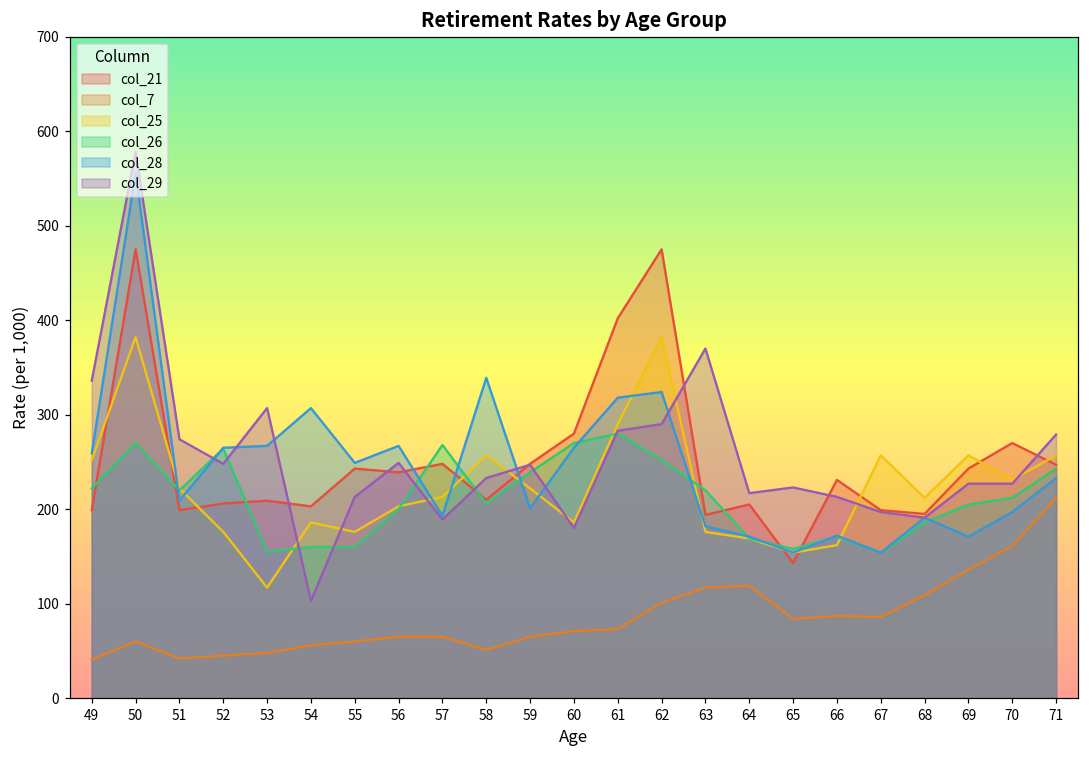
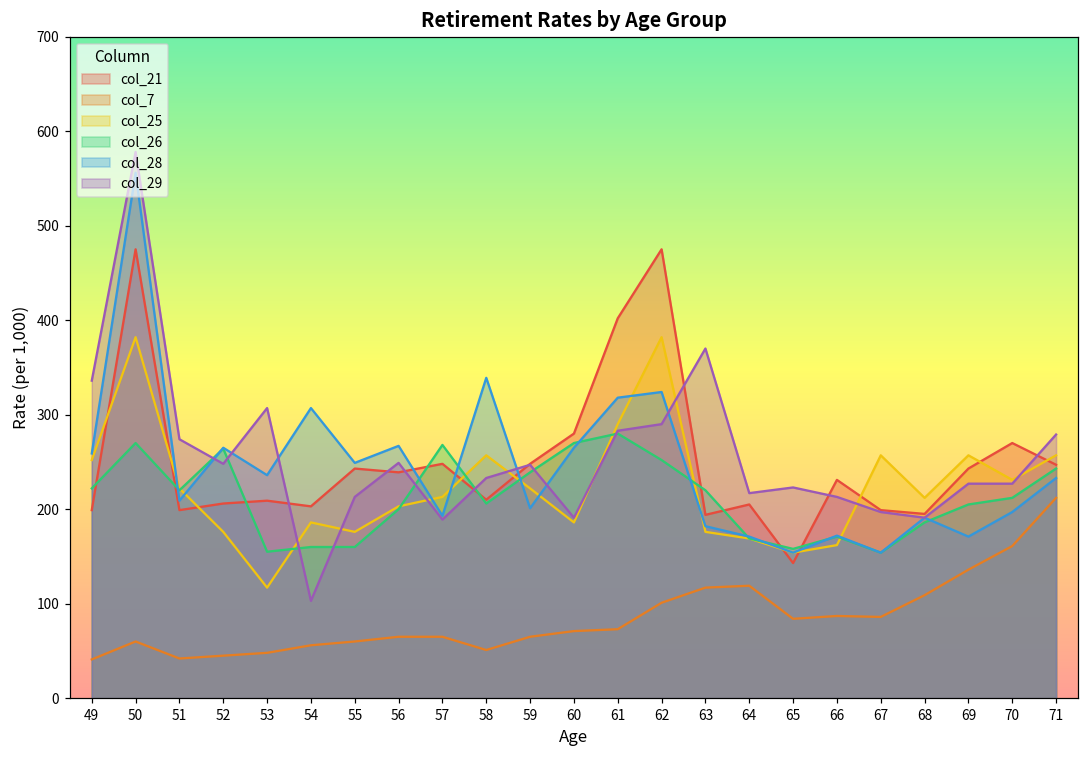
  {
    "col_26": {
      "49": 220,
      "50": 270,
      "53": 160,
      "54": 160,
      "55": 160,
      "56": 200,
      "57": 270,
      "58": 210,
      "59": 240,
      "60": 270,
      "61": 280,
      "62": 250,
      "63": 220,
      "65": 160,
      "68": 190,
      "69": 210,
      "70": 210,
      "71": 240
    },
    "col_28": {
      "49": 260,
      "51": 210,
-     "53": 270,
+     "53": 240,
      "54": 310,
      "55": 250,
      "56": 270,
      "57": 190,
      "58": 340,
      "59": 200,
      "60": 270,
      "61": 320,
      "62": 320,
      "63": 180,
      "69": 170,
      "70": 200,
      "71": 230
    },
    "col_29": {
      "49": 340,
      "51": 270,
      "52": 250,
      "53": 310,
      "54": 100,
      "55": 210,
      "56": 250,
      "57": 190,
      "58": 230,
-     "60": 180,
+     "60": 190,
      "61": 280,
      "62": 290,
      "63": 370,
      "64": 220,
      "65": 220,
      "66": 210,
      "69": 230,
      "70": 230,
      "71": 280
    }
  }
